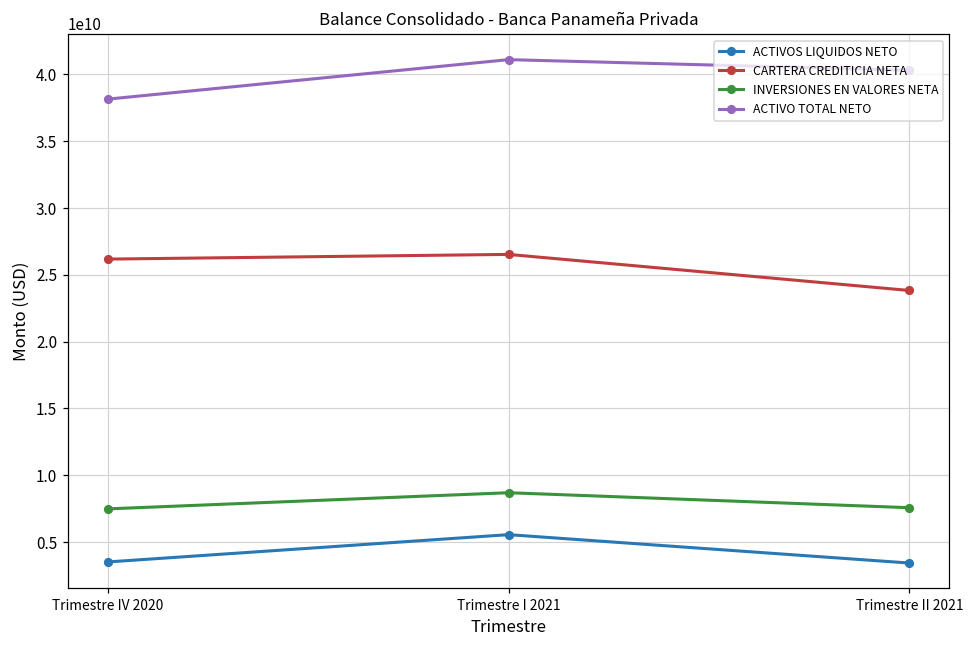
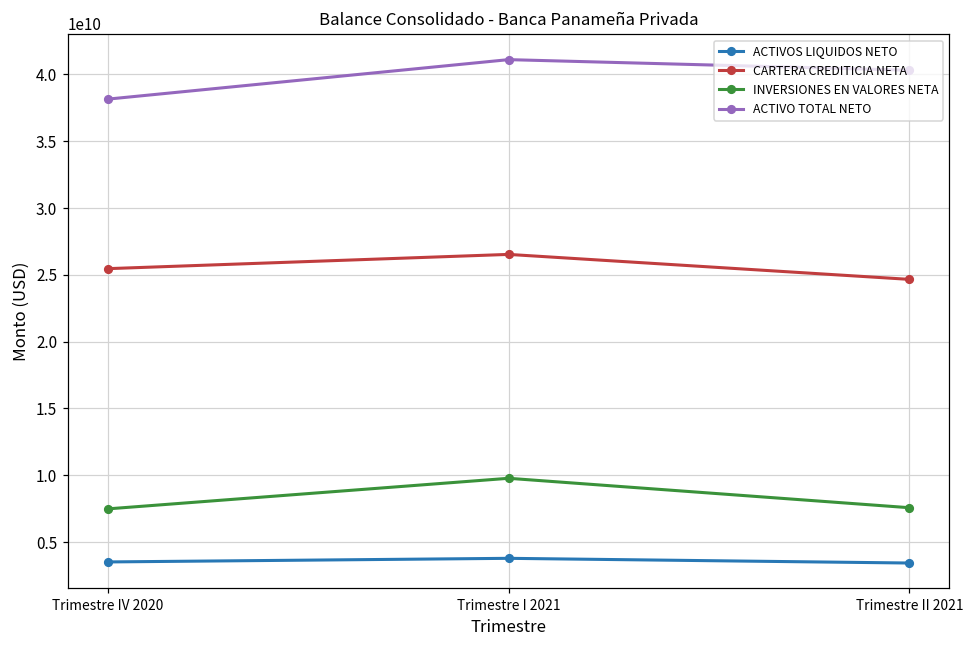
  {
    "ACTIVOS LIQUIDOS NETO": {
      "Trimestre IV 2020": 3500000000,
-     "Trimestre I 2021": 5600000000,
+     "Trimestre I 2021": 3800000000,
      "Trimestre II 2021": 3400000000
    },
    "CARTERA CREDITICIA NETA": {
-     "Trimestre IV 2020": 26200000000,
+     "Trimestre IV 2020": 25500000000,
      "Trimestre I 2021": 26500000000,
-     "Trimestre II 2021": 23800000000
+     "Trimestre II 2021": 24700000000
    },
    "INVERSIONES EN VALORES NETA": {
      "Trimestre IV 2020": 7500000000,
-     "Trimestre I 2021": 8700000000,
+     "Trimestre I 2021": 9800000000,
      "Trimestre II 2021": 7600000000
    },
    "ACTIVO TOTAL NETO": {
      "Trimestre IV 2020": 38200000000,
      "Trimestre I 2021": 41100000000
    }
  }
